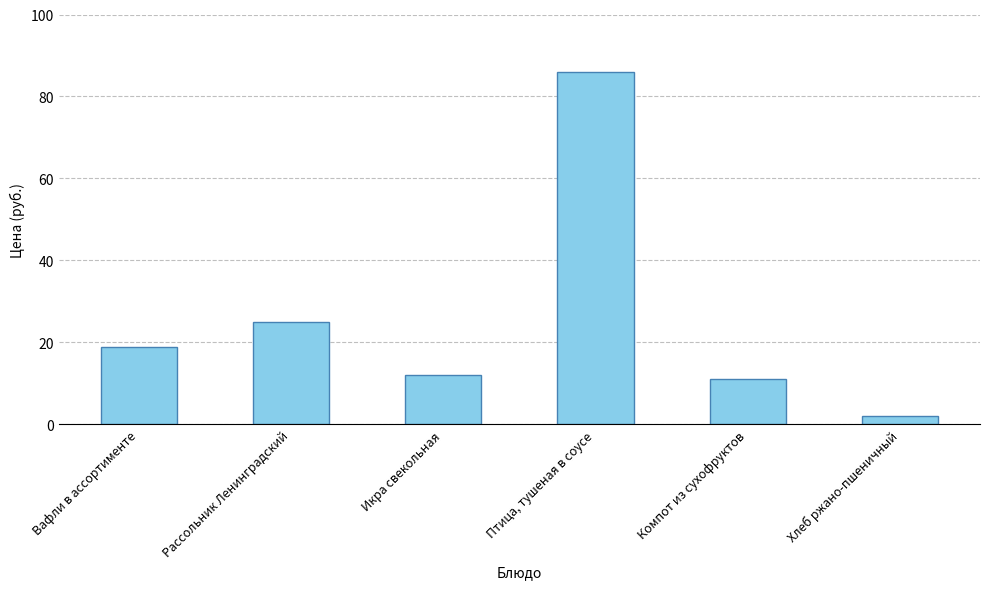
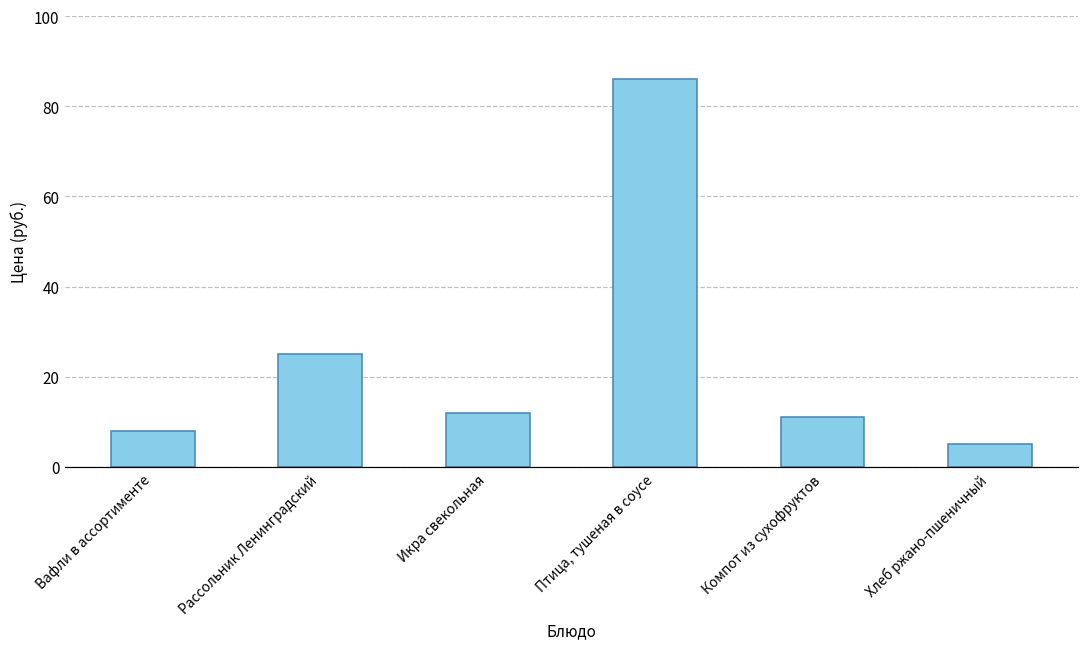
  {
-   "Вафли в ассортименте": 19,
+   "Вафли в ассортименте": 8,
    "Рассольник Ленинградский": 25,
    "Икра свекольная": 12,
    "Птица, тушеная в соусе": 86,
    "Компот из сухофруктов": 11,
-   "Хлеб ржано-пшеничный": 2
+   "Хлеб ржано-пшеничный": 5
  }
